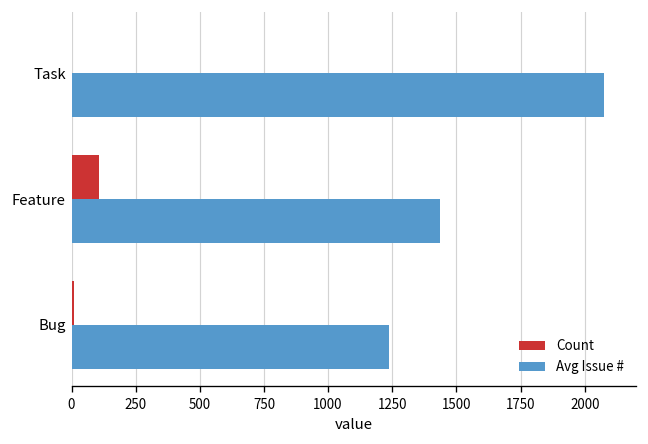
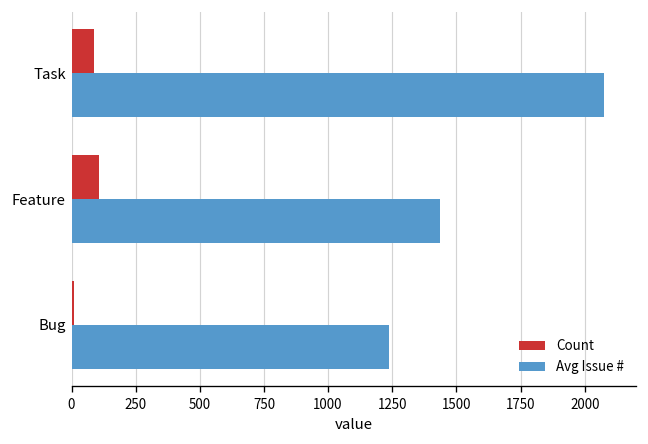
  {
    "Count": {
-     "Task": 0,
+     "Task": 90,
      "Feature": 110
    }
  }
